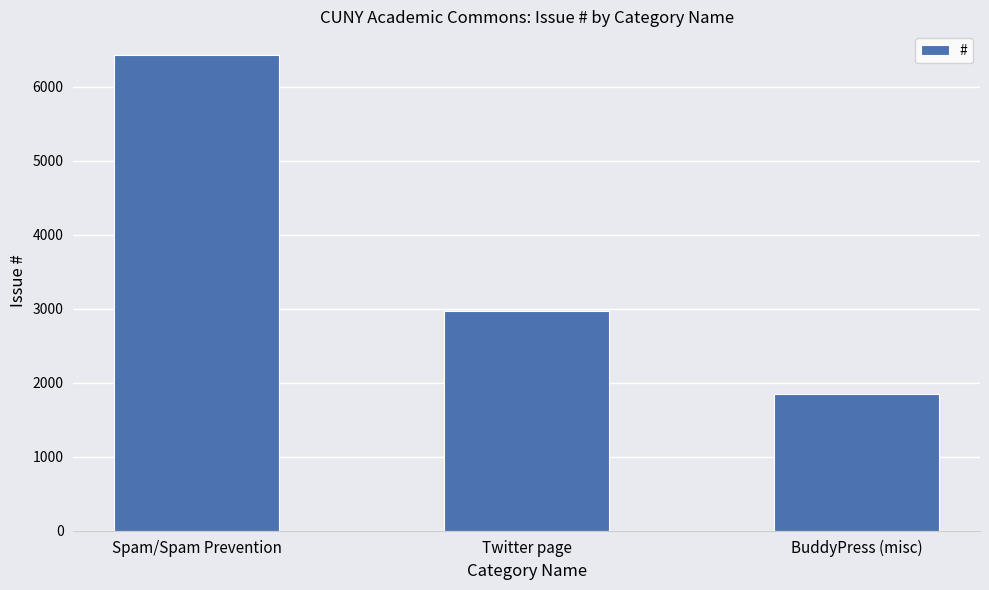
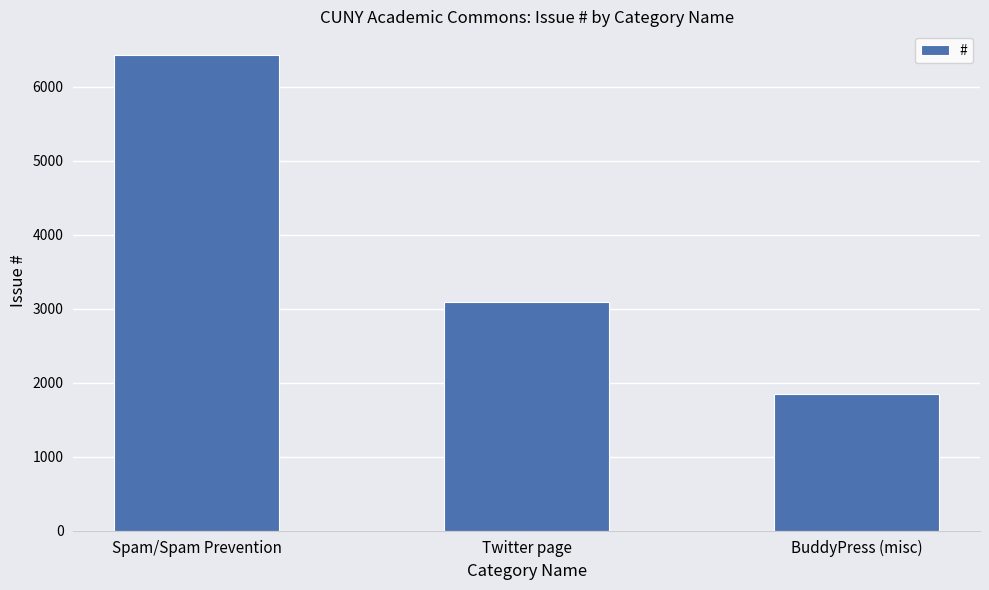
  {
    "Spam/Spam Prevention": 6400,
-   "Twitter page": 3000,
+   "Twitter page": 3100,
    "BuddyPress (misc)": 1800
  }
